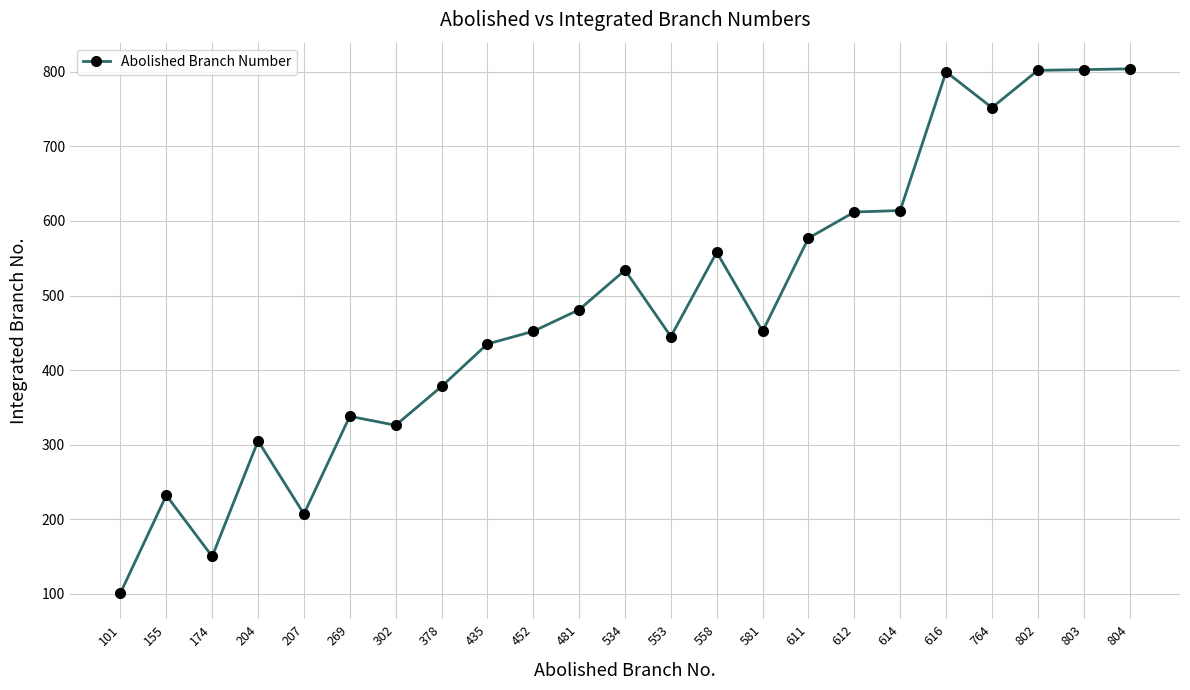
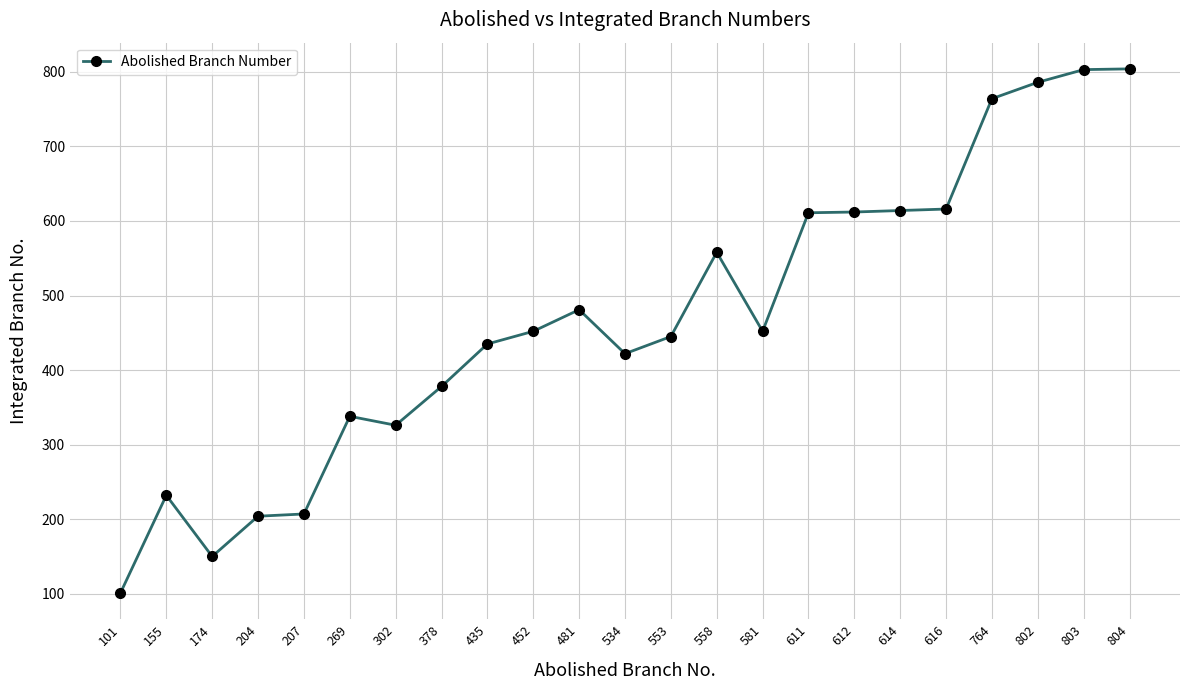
  {
    "101": 100,
    "155": 230,
    "174": 150,
-   "204": 310,
+   "204": 200,
    "207": 210,
    "269": 340,
    "302": 330,
    "378": 380,
    "435": 440,
    "452": 450,
    "481": 480,
-   "534": 530,
+   "534": 420,
    "553": 450,
    "558": 560,
    "581": 450,
-   "611": 580,
+   "611": 610,
    "612": 610,
    "614": 610,
-   "616": 800,
-   "764": 750,
-   "802": 800,
+   "616": 620,
+   "764": 760,
+   "802": 790,
    "803": 800,
    "804": 800
  }
